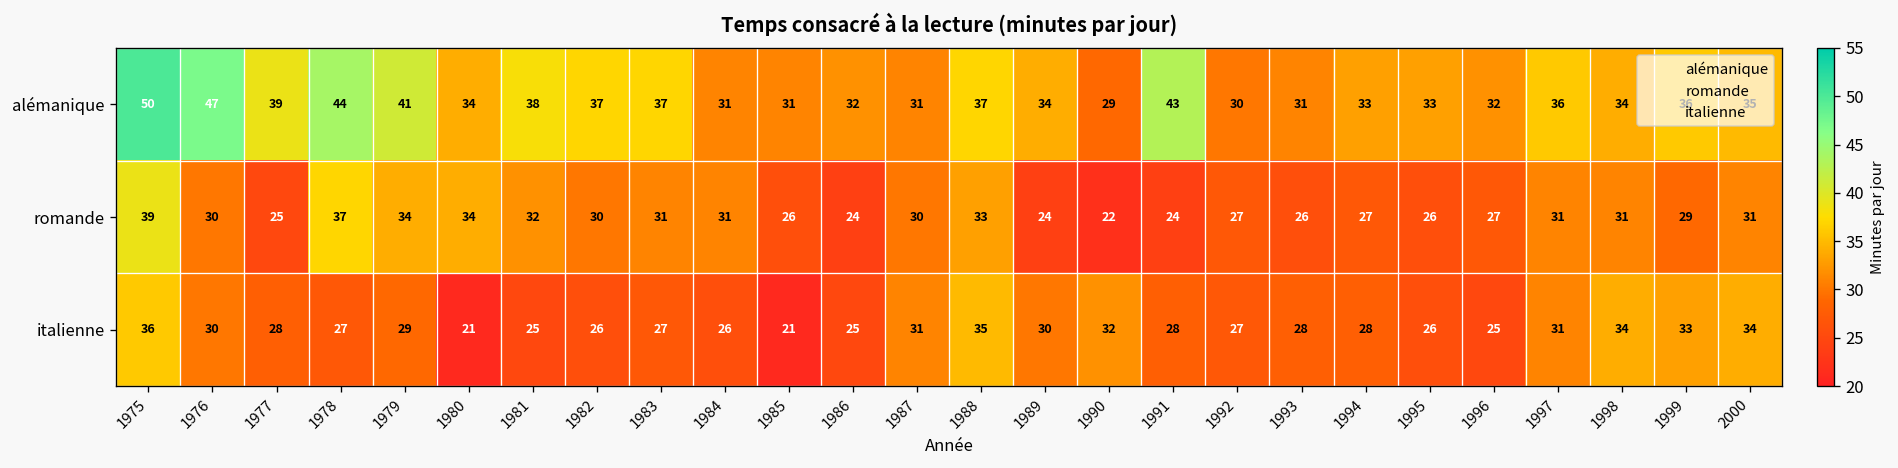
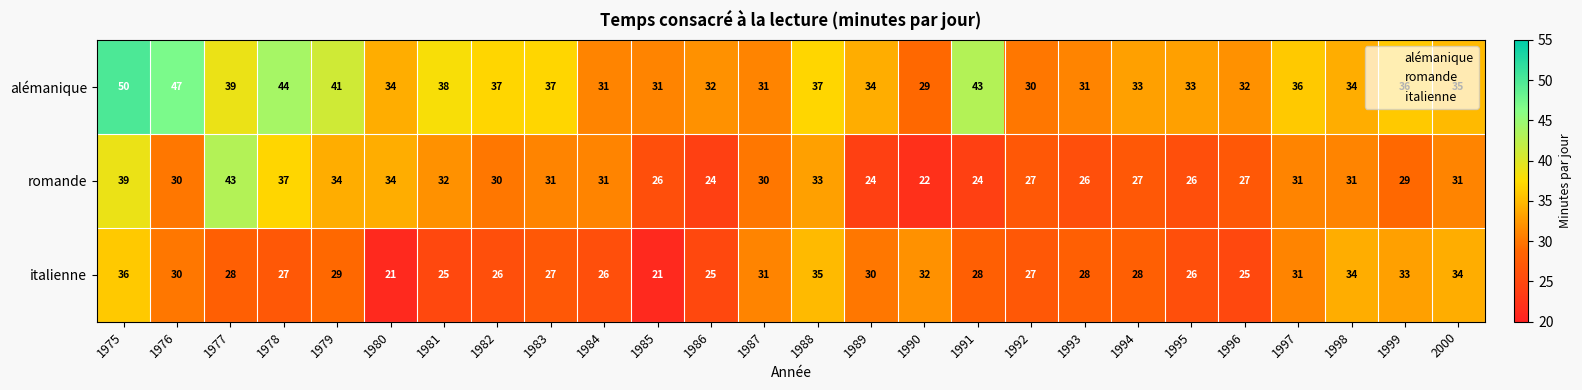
  {
    "alémanique": {
      "1975": 50,
      "1976": 47,
      "1977": 39,
      "1978": 44,
      "1979": 41,
      "1980": 34,
      "1981": 38,
      "1982": 37,
      "1983": 37,
      "1984": 31,
      "1985": 31,
      "1986": 32,
      "1987": 31,
      "1988": 37,
      "1989": 34,
      "1990": 29,
      "1991": 43,
      "1992": 30,
      "1993": 31,
      "1994": 33,
      "1995": 33,
      "1996": 32,
      "1997": 36,
      "1998": 34
    },
    "romande": {
      "1975": 39,
      "1976": 30,
-     "1977": 25,
+     "1977": 43,
      "1978": 37,
      "1979": 34,
      "1980": 34,
      "1981": 32,
      "1982": 30,
      "1983": 31,
      "1984": 31,
      "1985": 26,
      "1986": 24,
      "1987": 30,
      "1988": 33,
      "1989": 24,
      "1990": 22,
      "1991": 24,
      "1992": 27,
      "1993": 26,
      "1994": 27,
      "1995": 26,
      "1996": 27,
      "1997": 31,
      "1998": 31,
      "1999": 29,
      "2000": 31
    },
    "italienne": {
      "1975": 36,
      "1976": 30,
      "1977": 28,
      "1978": 27,
      "1979": 29,
      "1980": 21,
      "1981": 25,
      "1982": 26,
      "1983": 27,
      "1984": 26,
      "1985": 21,
      "1986": 25,
      "1987": 31,
      "1988": 35,
      "1989": 30,
      "1990": 32,
      "1991": 28,
      "1992": 27,
      "1993": 28,
      "1994": 28,
      "1995": 26,
      "1996": 25,
      "1997": 31,
      "1998": 34,
      "1999": 33,
      "2000": 34
    }
  }
